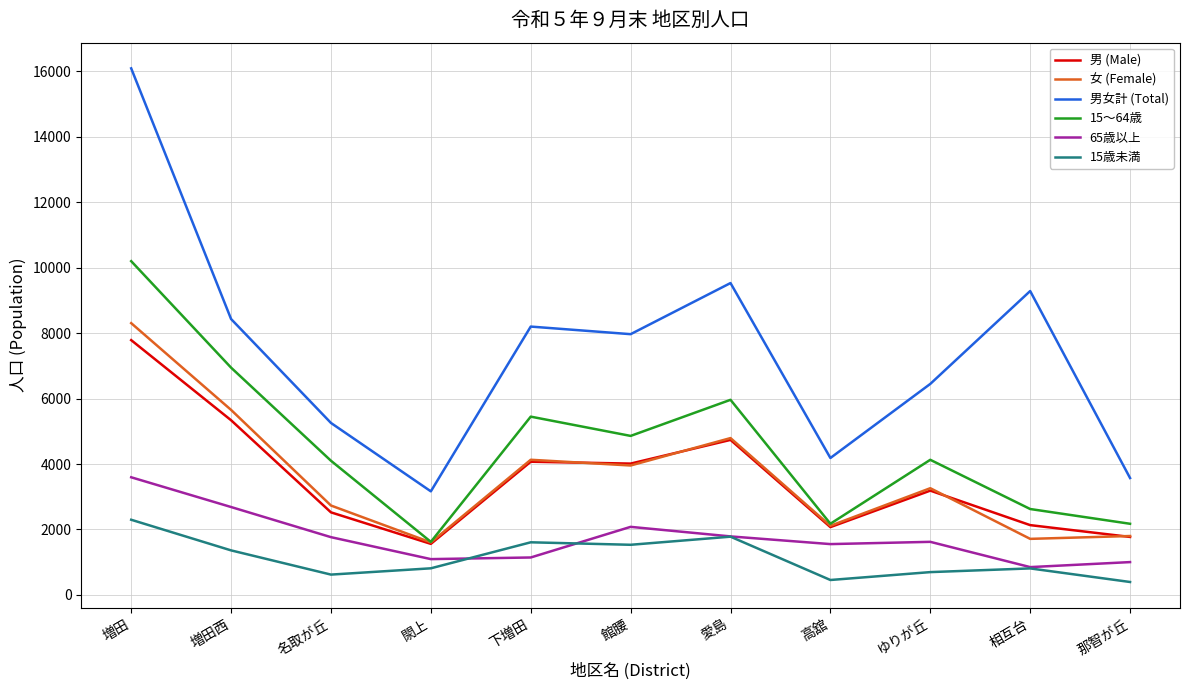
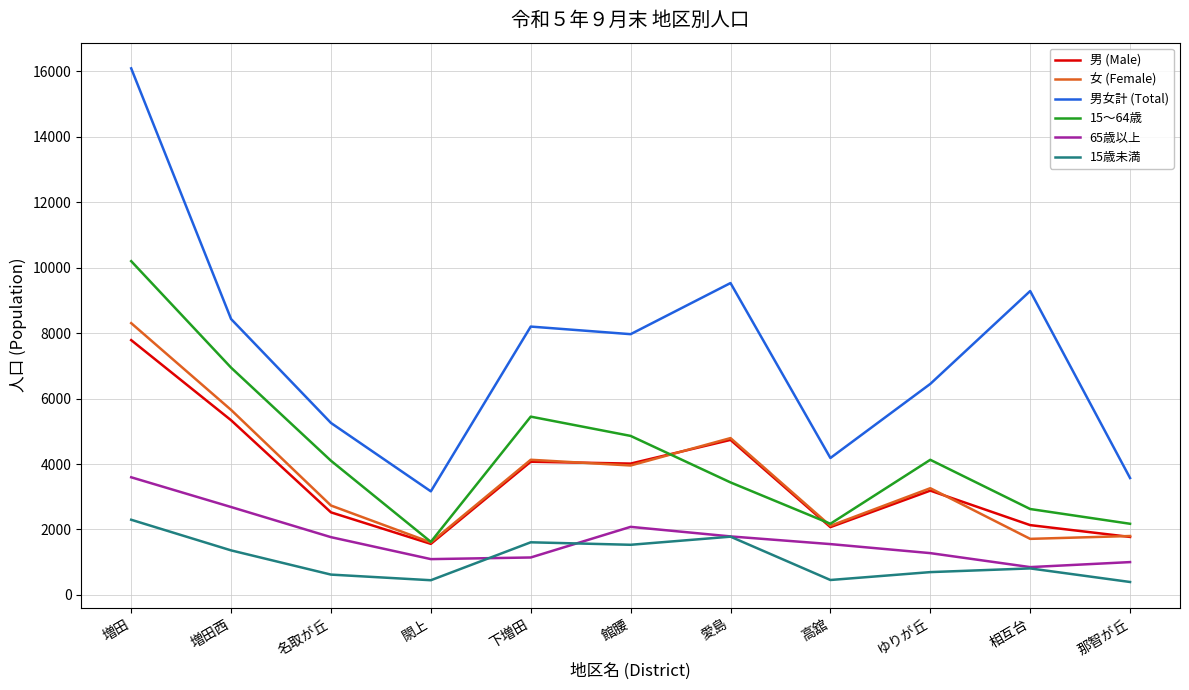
  {
    "男 (Male)": {
      "増田": 7800,
      "増田西": 5300,
      "名取が丘": 2500,
      "相互台": 2100
    },
    "女 (Female)": {
      "増田": 8300,
      "増田西": 5700,
      "名取が丘": 2700,
      "相互台": 1700
    },
    "男女計 (Total)": {
      "増田": 16100,
      "増田西": 8400,
      "名取が丘": 5300,
      "閖上": 3200,
      "下増田": 8200,
      "館腰": 8000,
      "愛島": 9500,
      "高舘": 4200,
      "ゆりが丘": 6400,
      "相互台": 9300,
      "那智が丘": 3600
    },
    "15～64歳": {
      "増田": 10200,
      "増田西": 6900,
      "名取が丘": 4100,
      "下増田": 5400,
      "館腰": 4900,
-     "愛島": 6000,
+     "愛島": 3400,
      "ゆりが丘": 4100,
      "相互台": 2600,
      "那智が丘": 2200
    },
    "65歳以上": {
      "増田": 3600,
      "増田西": 2700,
      "名取が丘": 1800,
      "閖上": 1100,
      "下増田": 1100,
      "館腰": 2100,
      "高舘": 1600,
-     "ゆりが丘": 1600,
+     "ゆりが丘": 1300,
      "那智が丘": 1000
    },
    "15歳未満": {
      "増田": 2300,
      "増田西": 1400,
      "名取が丘": 600,
-     "閖上": 800,
+     "閖上": 400,
      "下増田": 1600,
      "館腰": 1500,
      "高舘": 500,
      "ゆりが丘": 700,
      "那智が丘": 400
    }
  }
